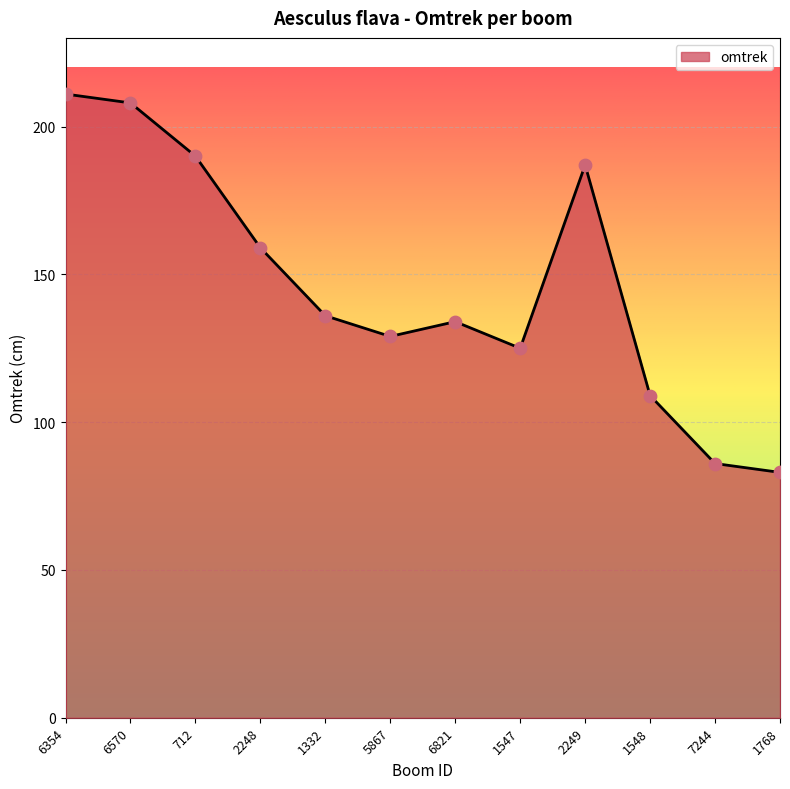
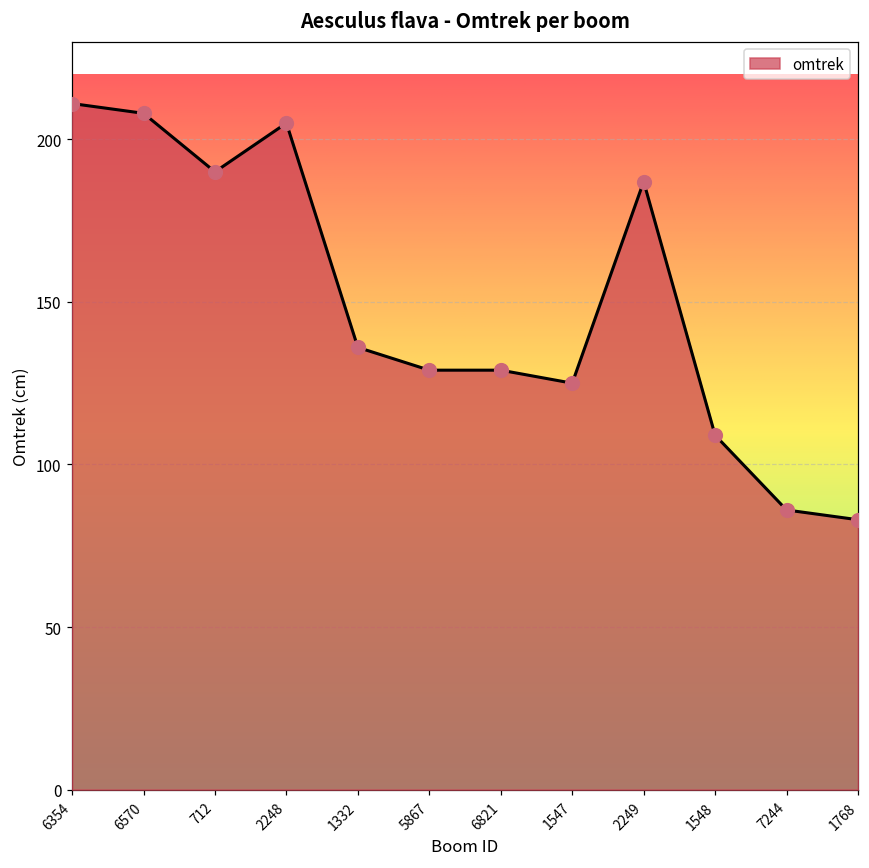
  {
    "6354": 211,
    "6570": 208,
    "712": 190,
-   "2248": 159,
+   "2248": 205,
    "1332": 136,
    "5867": 129,
-   "6821": 134,
+   "6821": 129,
    "1547": 125,
    "2249": 187,
    "1548": 109,
    "7244": 86,
    "1768": 83
  }
